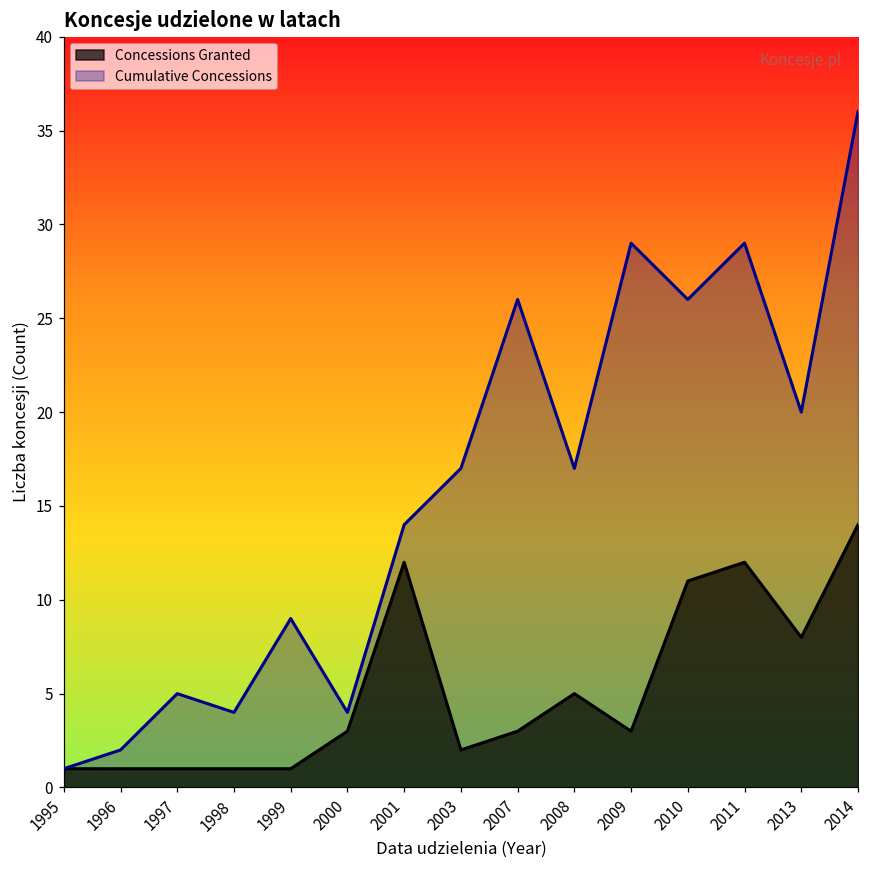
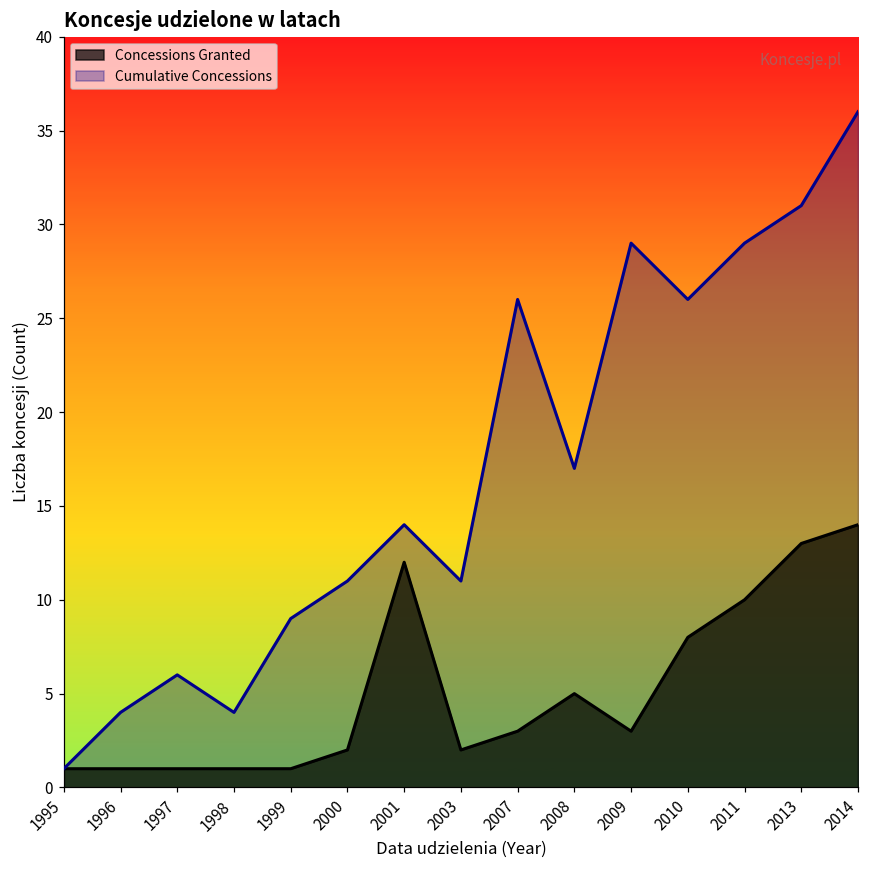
  {
    "Concessions Granted": {
      "1996": 1,
      "1997": 1,
      "1998": 1,
      "1999": 1,
-     "2000": 3,
+     "2000": 2,
      "2001": 12,
      "2003": 2,
      "2007": 3,
      "2008": 5,
      "2009": 3,
-     "2010": 11,
-     "2011": 12,
-     "2013": 8,
+     "2010": 8,
+     "2011": 10,
+     "2013": 13,
      "2014": 14
    },
    "Cumulative Concessions": {
-     "1996": 2,
-     "1997": 5,
+     "1996": 4,
+     "1997": 6,
      "1998": 4,
      "1999": 9,
-     "2000": 4,
+     "2000": 11,
      "2001": 14,
-     "2003": 17,
+     "2003": 11,
      "2007": 26,
      "2008": 17,
      "2009": 29,
      "2010": 26,
      "2011": 29,
-     "2013": 20,
+     "2013": 31,
      "2014": 36
    }
  }
